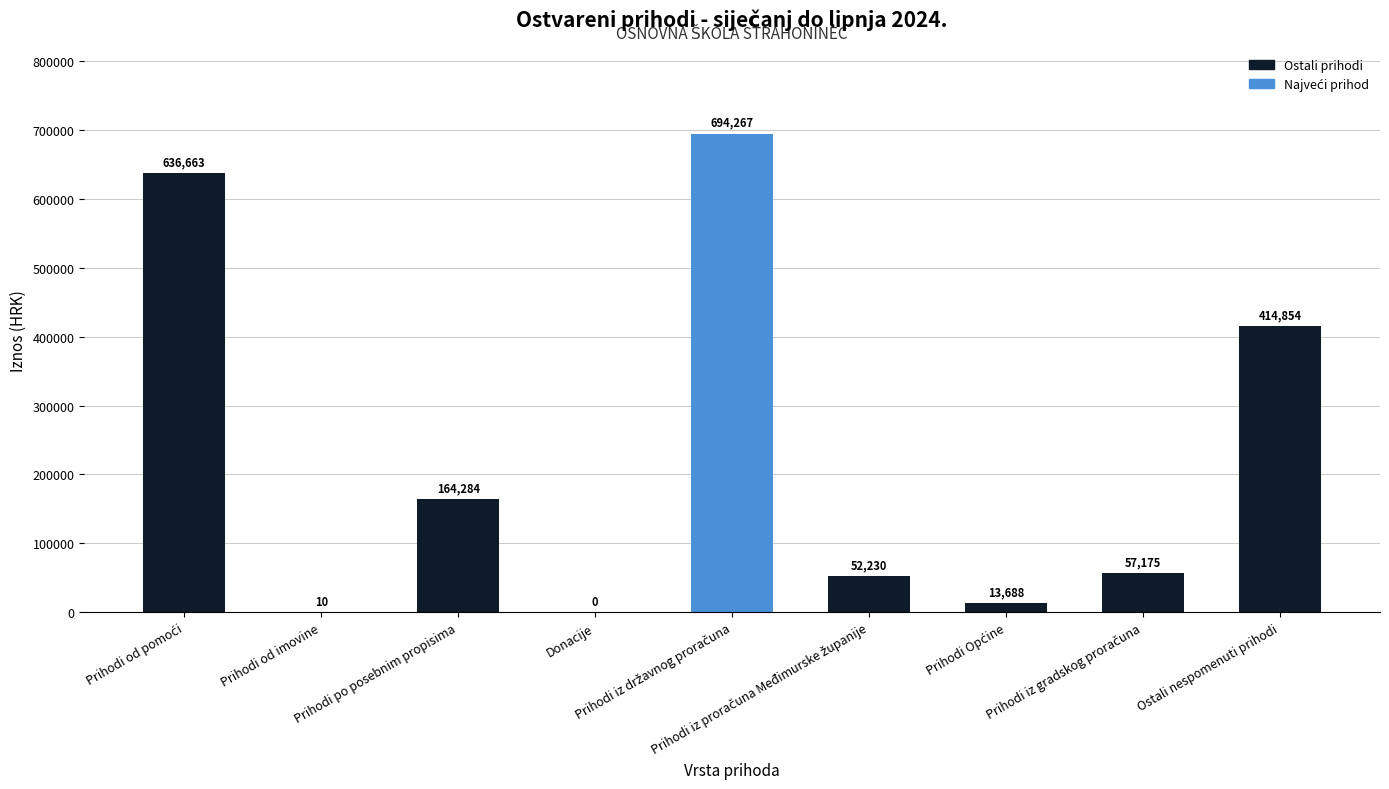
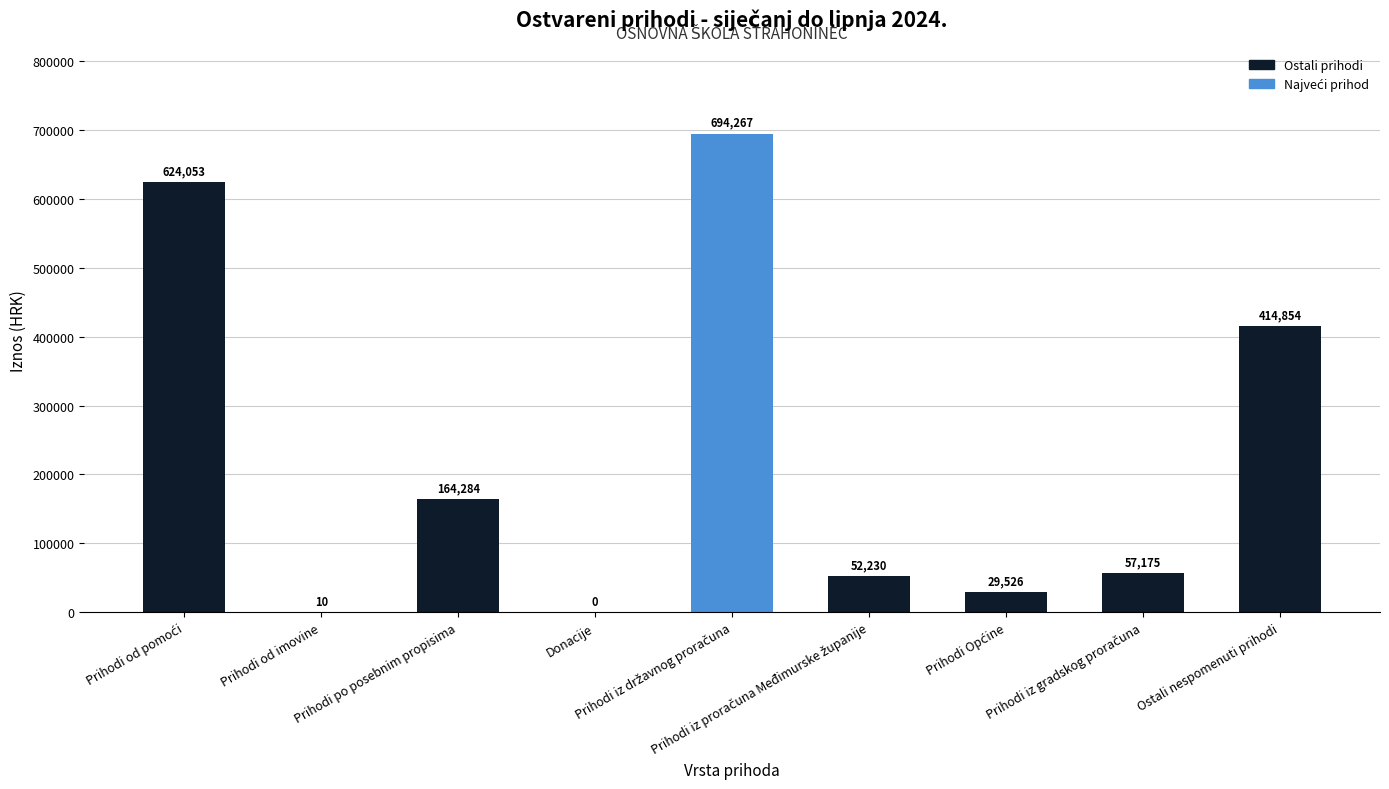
  {
-   "Prihodi od pomoći": "636,663",
+   "Prihodi od pomoći": "624,053",
    "Prihodi od imovine": "10",
    "Prihodi po posebnim propisima": "164,284",
    "Donacije": "0",
    "Prihodi iz državnog proračuna": "694,267",
    "Prihodi iz proračuna Međimurske županije": "52,230",
-   "Prihodi Općine": "13,688",
+   "Prihodi Općine": "29,526",
    "Prihodi iz gradskog proračuna": "57,175",
    "Ostali nespomenuti prihodi": "414,854"
  }
